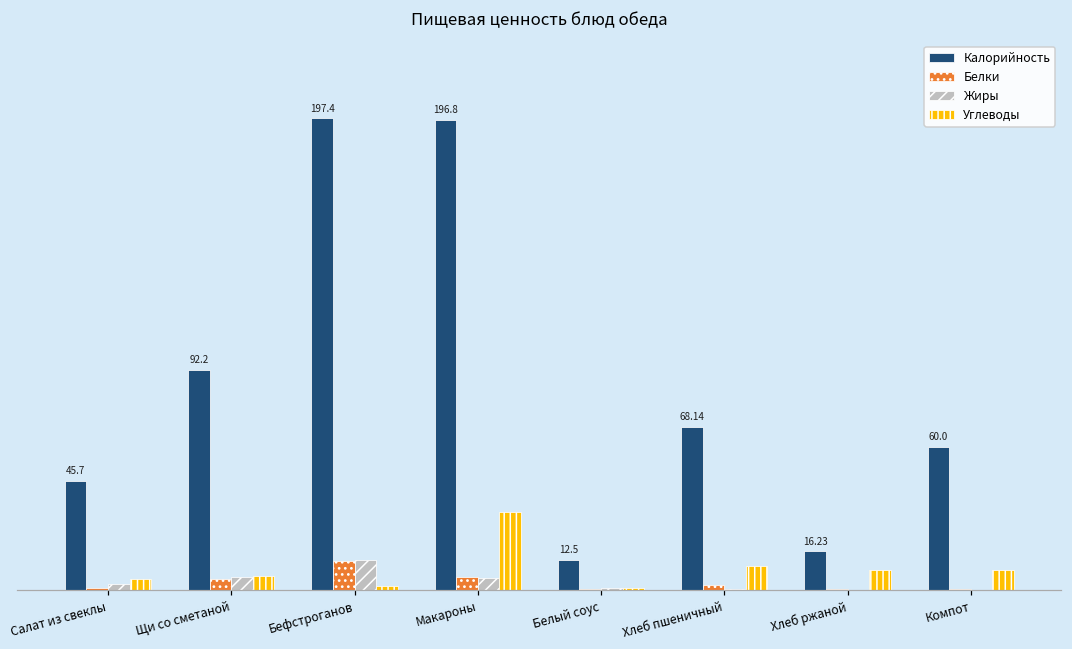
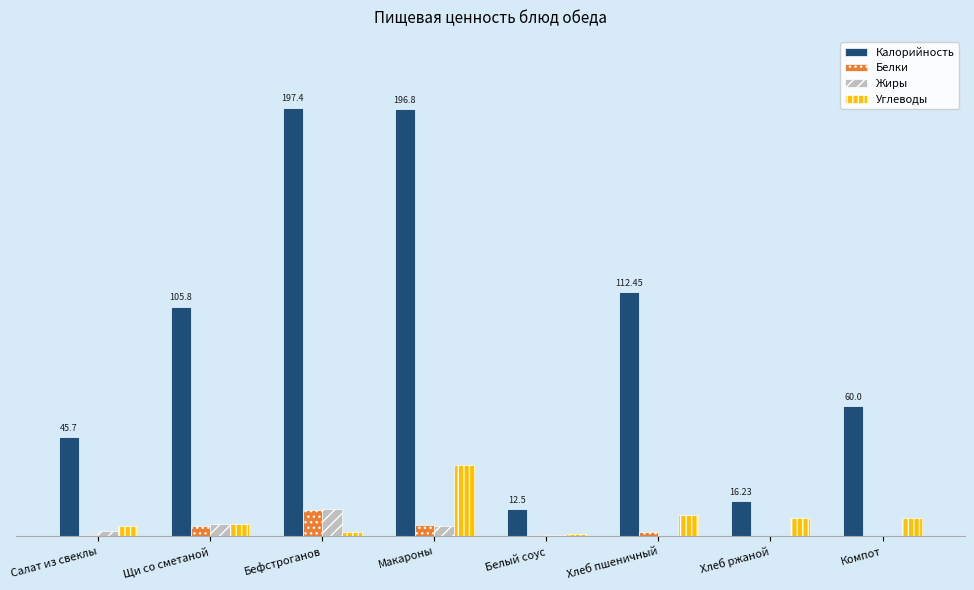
  {
    "Калорийность": {
      "Салат из свеклы": 45.7,
-     "Щи со сметаной": 92.2,
+     "Щи со сметаной": 105.8,
      "Бефстроганов": 197.4,
      "Макароны": 196.8,
      "Белый соус": 12.5,
-     "Хлеб пшеничный": 68.14,
+     "Хлеб пшеничный": 112.45,
      "Хлеб ржаной": 16.23,
      "Компот": 60.0
    }
  }
